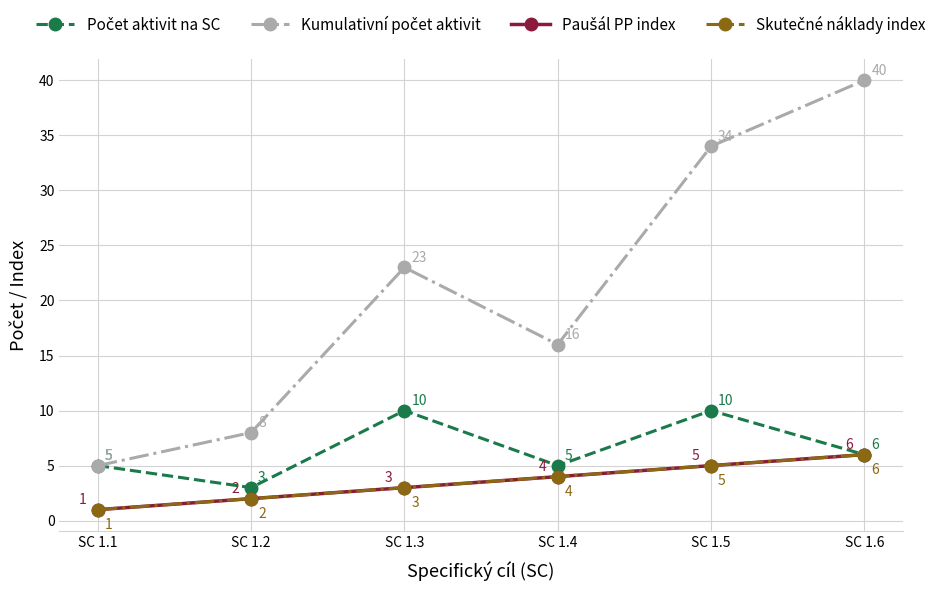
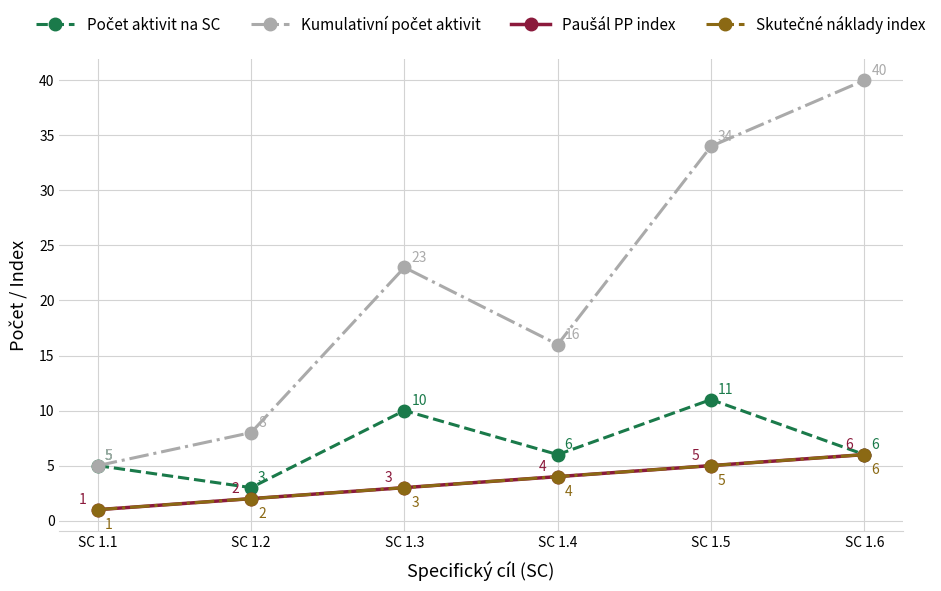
  {
    "Počet aktivit na SC": {
      "SC 1.2": 3,
      "SC 1.3": 10,
-     "SC 1.4": 5,
-     "SC 1.5": 10
+     "SC 1.4": 6,
+     "SC 1.5": 11
    },
    "Kumulativní počet aktivit": {
      "SC 1.2": 8,
      "SC 1.3": 23,
      "SC 1.4": 16,
      "SC 1.5": 34,
      "SC 1.6": 40
    },
    "Skutečné náklady index": {
      "SC 1.1": 1,
      "SC 1.2": 2,
      "SC 1.3": 3,
      "SC 1.4": 4,
      "SC 1.5": 5
    }
  }
